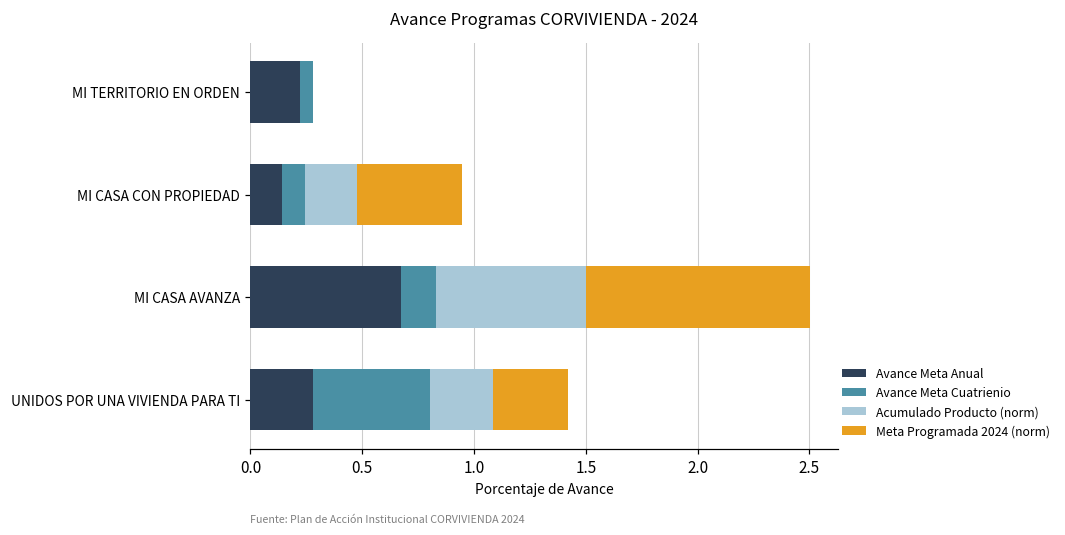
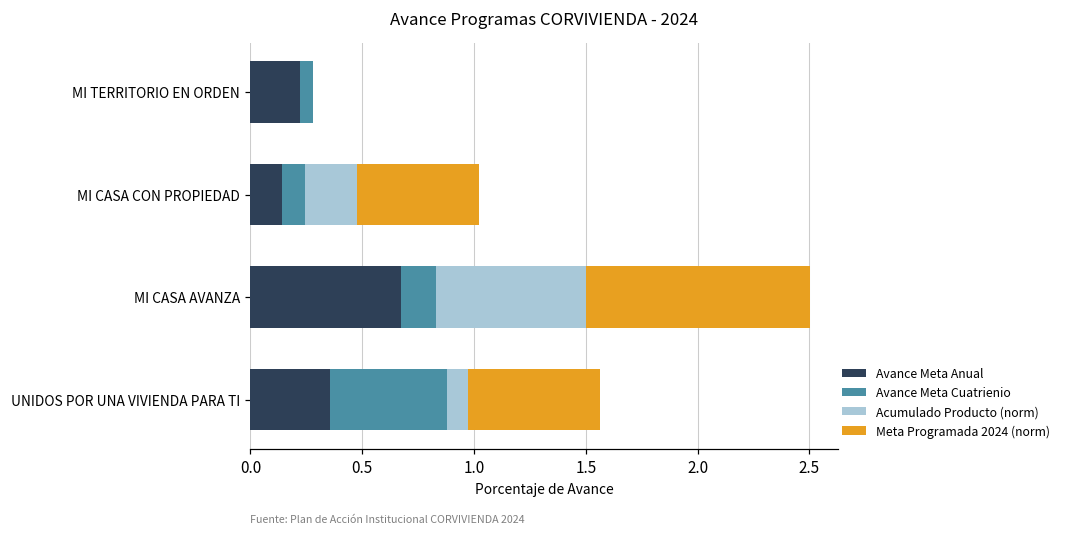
  {
    "Avance Meta Anual": {
      "MI TERRITORIO EN ORDEN": 0.22,
      "MI CASA CON PROPIEDAD": 0.14,
      "MI CASA AVANZA": 0.67,
-     "UNIDOS POR UNA VIVIENDA PARA TI": 0.28
+     "UNIDOS POR UNA VIVIENDA PARA TI": 0.36
    },
    "Avance Meta Cuatrienio": {
      "MI TERRITORIO EN ORDEN": 0.06,
      "MI CASA CON PROPIEDAD": 0.10,
      "MI CASA AVANZA": 0.16,
      "UNIDOS POR UNA VIVIENDA PARA TI": 0.52
    },
    "Acumulado Producto (norm)": {
      "MI CASA CON PROPIEDAD": 0.23,
      "MI CASA AVANZA": 0.67,
-     "UNIDOS POR UNA VIVIENDA PARA TI": 0.28
+     "UNIDOS POR UNA VIVIENDA PARA TI": 0.09
    },
    "Meta Programada 2024 (norm)": {
-     "MI CASA CON PROPIEDAD": 0.47,
+     "MI CASA CON PROPIEDAD": 0.55,
      "MI CASA AVANZA": 1.00,
-     "UNIDOS POR UNA VIVIENDA PARA TI": 0.33
+     "UNIDOS POR UNA VIVIENDA PARA TI": 0.59
    }
  }
